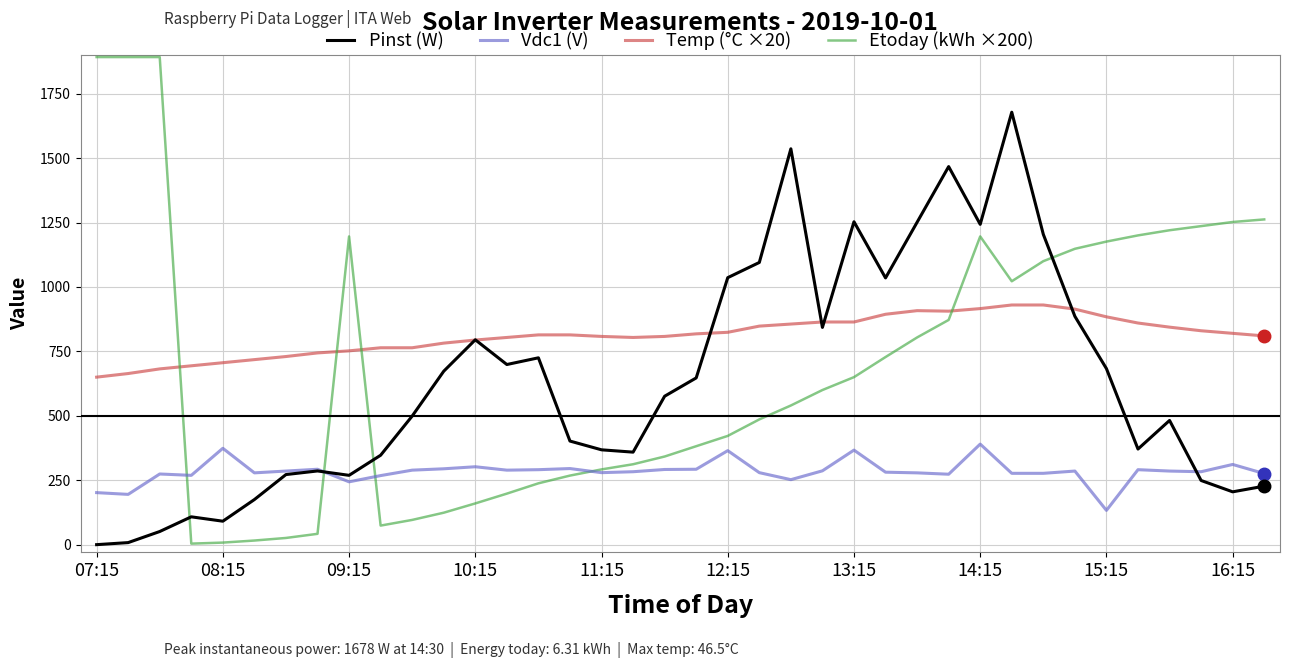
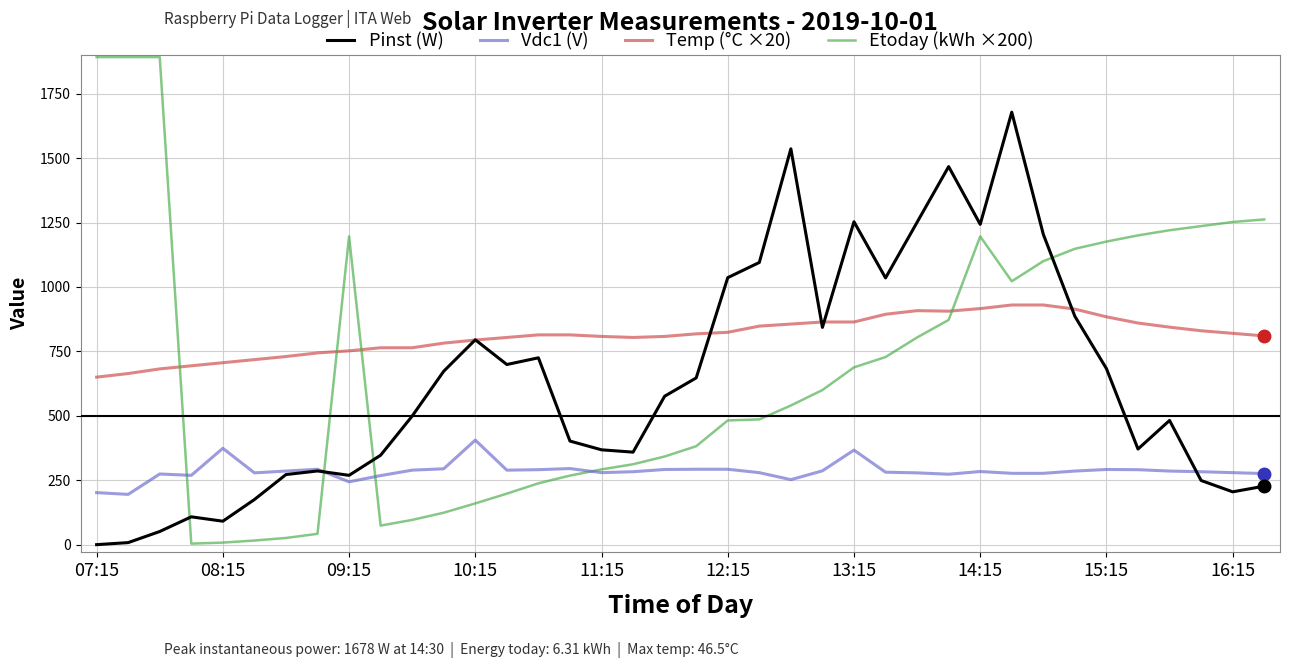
  {
    "Vdc1 (V)": {
      "07:15": 200,
      "08:15": 370,
      "09:15": 240,
-     "10:15": 300,
+     "10:15": 410,
      "11:15": 280,
-     "12:15": 360,
+     "12:15": 290,
      "13:15": 370,
-     "14:15": 390,
-     "15:15": 130,
-     "16:15": 310
+     "14:15": 280,
+     "15:15": 290,
+     "16:15": 280
    },
    "Etoday (kWh ×200)": {
      "07:15": 1890,
      "08:15": 10,
      "09:15": 1200,
      "10:15": 160,
      "11:15": 290,
-     "12:15": 420,
-     "13:15": 650,
+     "12:15": 480,
+     "13:15": 690,
      "14:15": 1200,
      "15:15": 1180,
      "16:15": 1250
    }
  }
